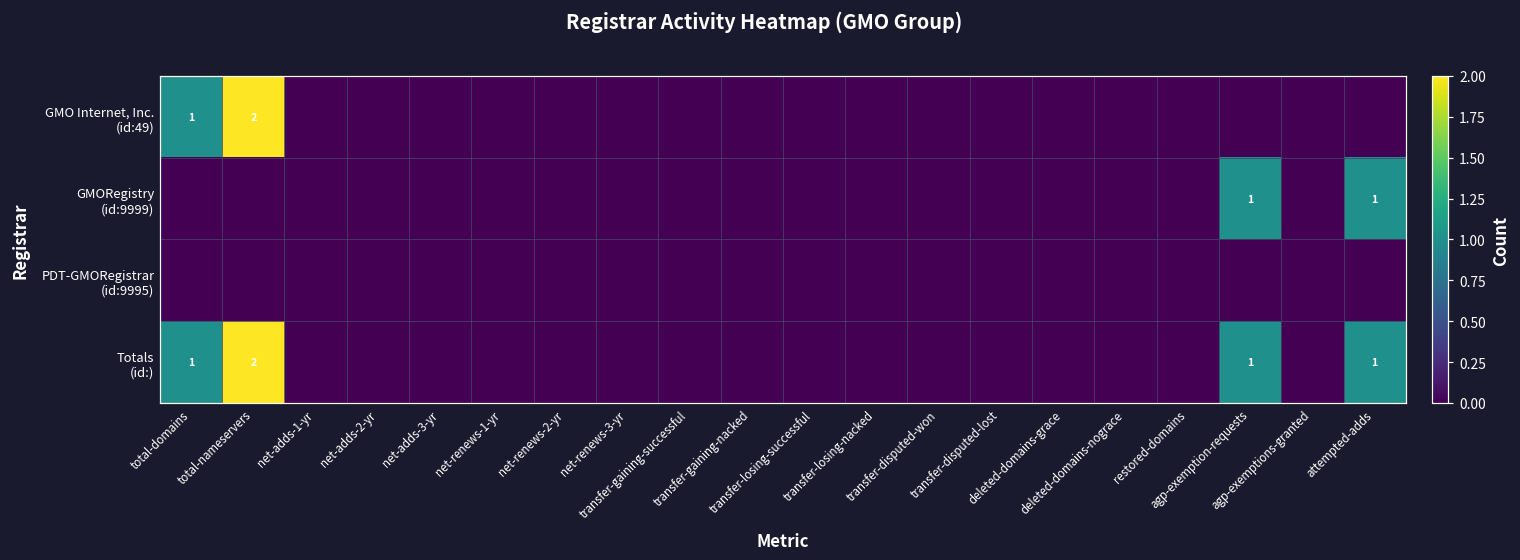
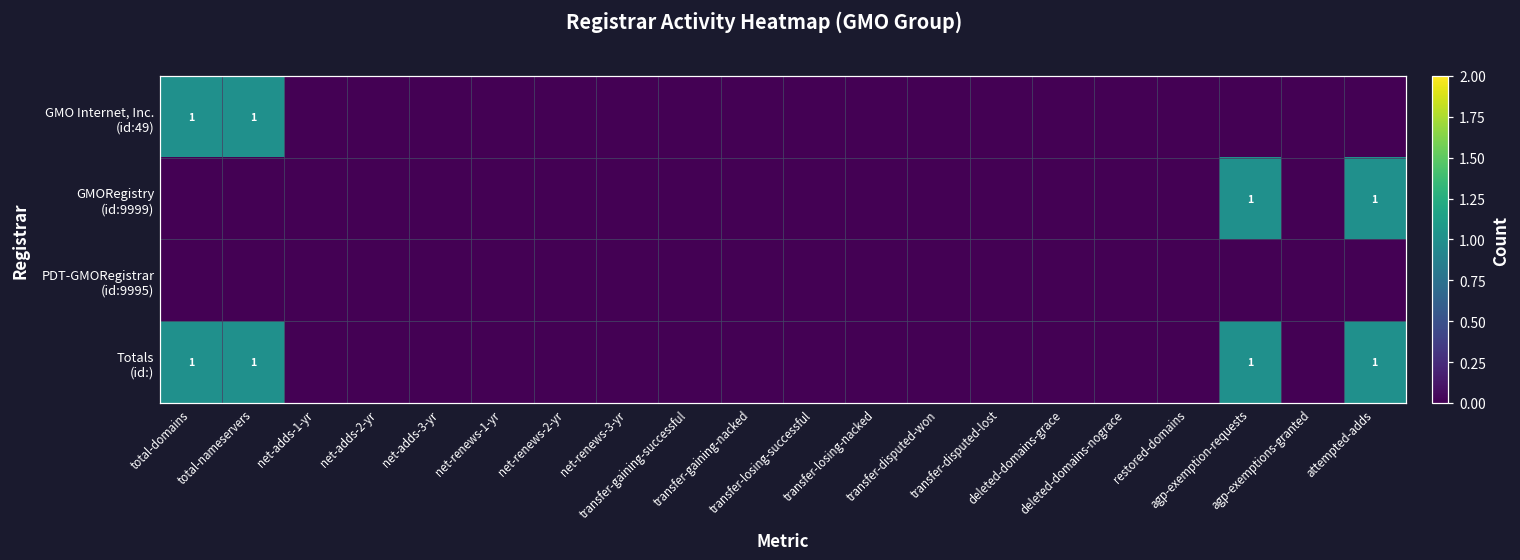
  {
    "GMO Internet, Inc. (id:49)": {
      "total-domains": 1,
-     "total-nameservers": 2
+     "total-nameservers": 1
    },
    "GMORegistry (id:9999)": {
      "agp-exemption-requests": 1,
      "attempted-adds": 1
    },
    "Totals (id:)": {
      "total-domains": 1,
-     "total-nameservers": 2,
+     "total-nameservers": 1,
      "agp-exemption-requests": 1,
      "attempted-adds": 1
    }
  }
